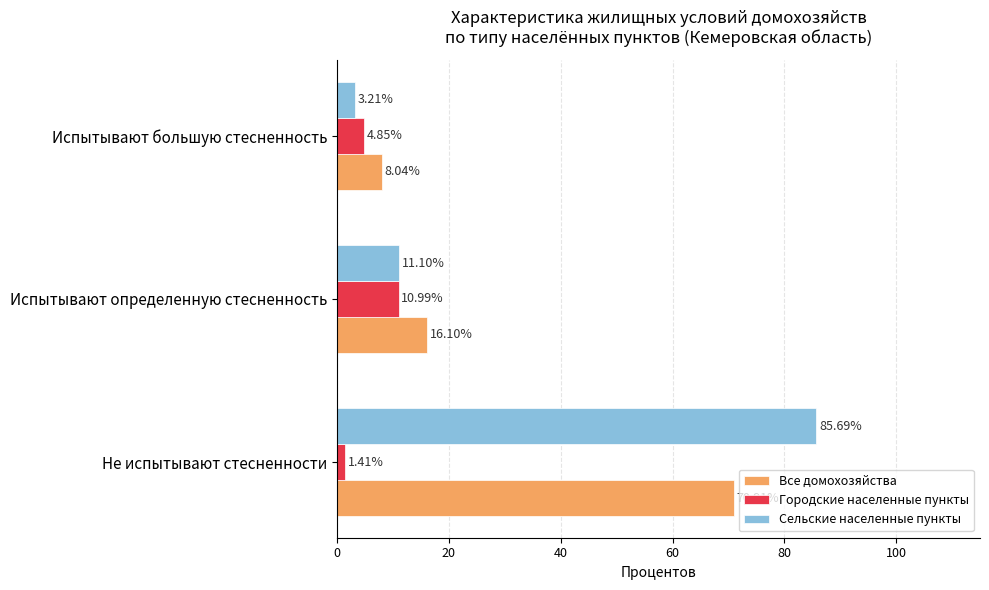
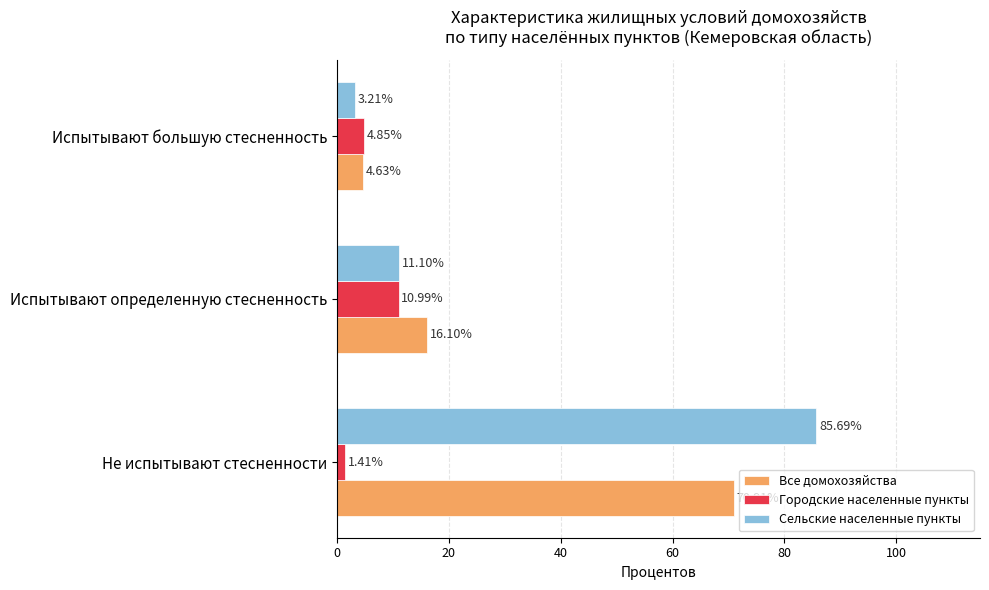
  {
    "Все домохозяйства": {
-     "Испытывают большую стесненность": "8.04%",
+     "Испытывают большую стесненность": "4.63%",
      "Испытывают определенную стесненность": "16.10%"
    },
    "Городские населенные пункты": {
      "Испытывают большую стесненность": "4.85%",
      "Испытывают определенную стесненность": "10.99%",
      "Не испытывают стесненности": "1.41%"
    },
    "Сельские населенные пункты": {
      "Испытывают большую стесненность": "3.21%",
      "Испытывают определенную стесненность": "11.10%",
      "Не испытывают стесненности": "85.69%"
    }
  }
